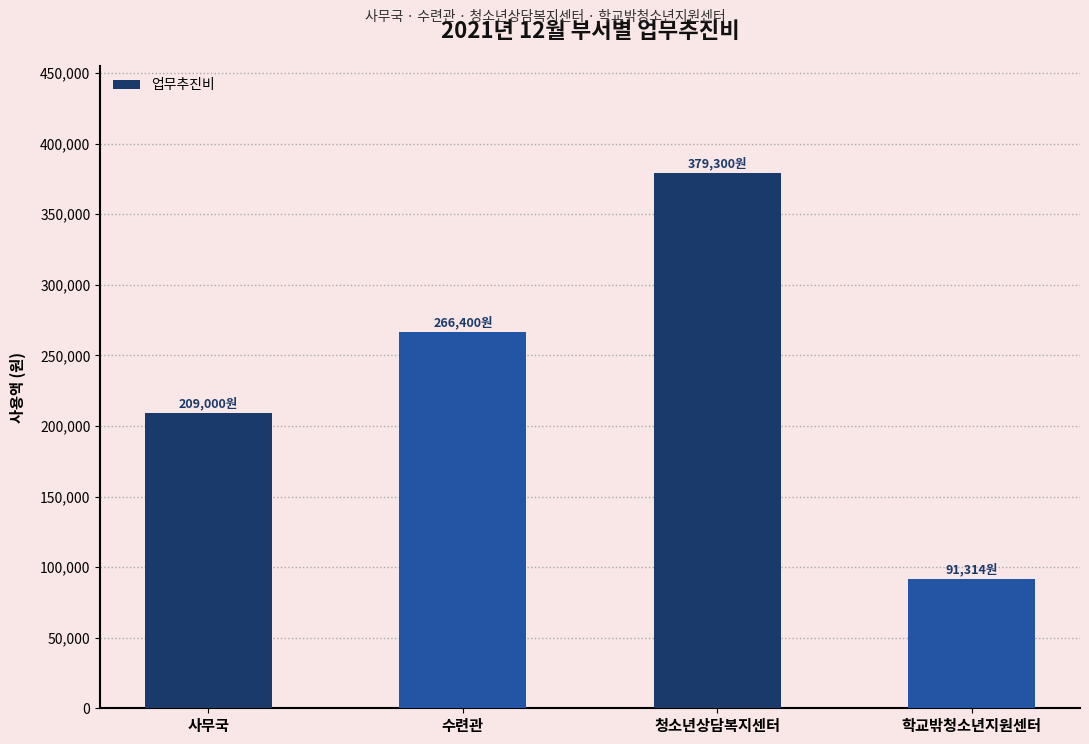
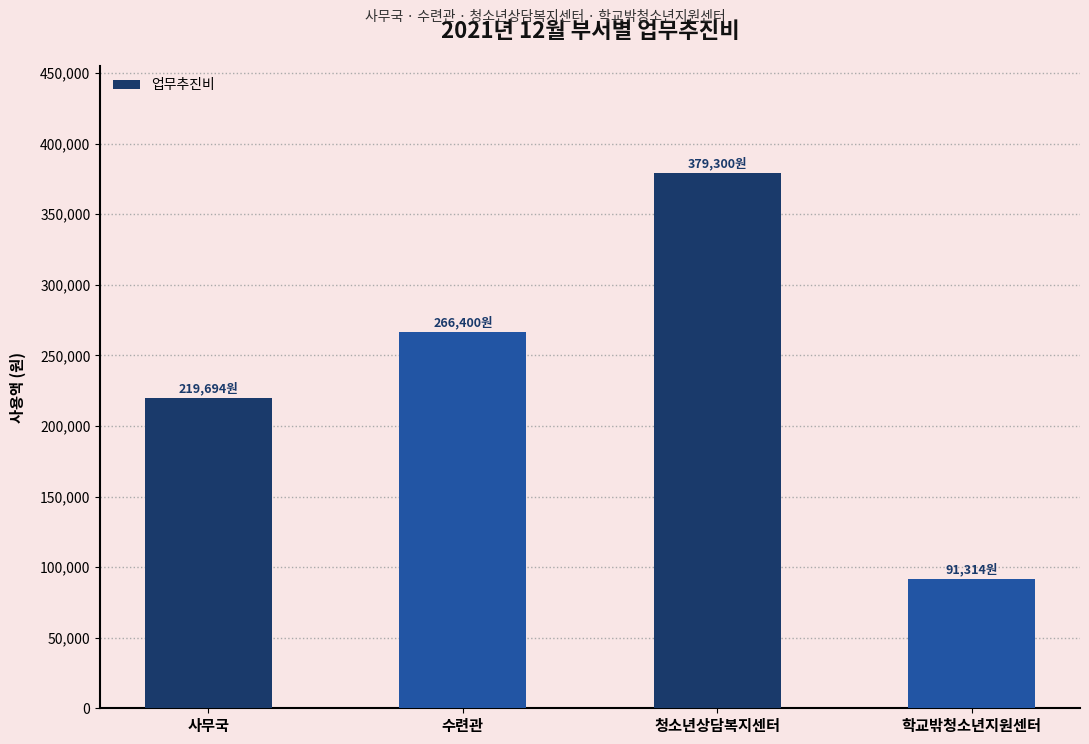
  {
-   "사무국": "209,000원",
+   "사무국": "219,694원",
    "수련관": "266,400원",
    "청소년상담복지센터": "379,300원",
    "학교밖청소년지원센터": "91,314원"
  }
